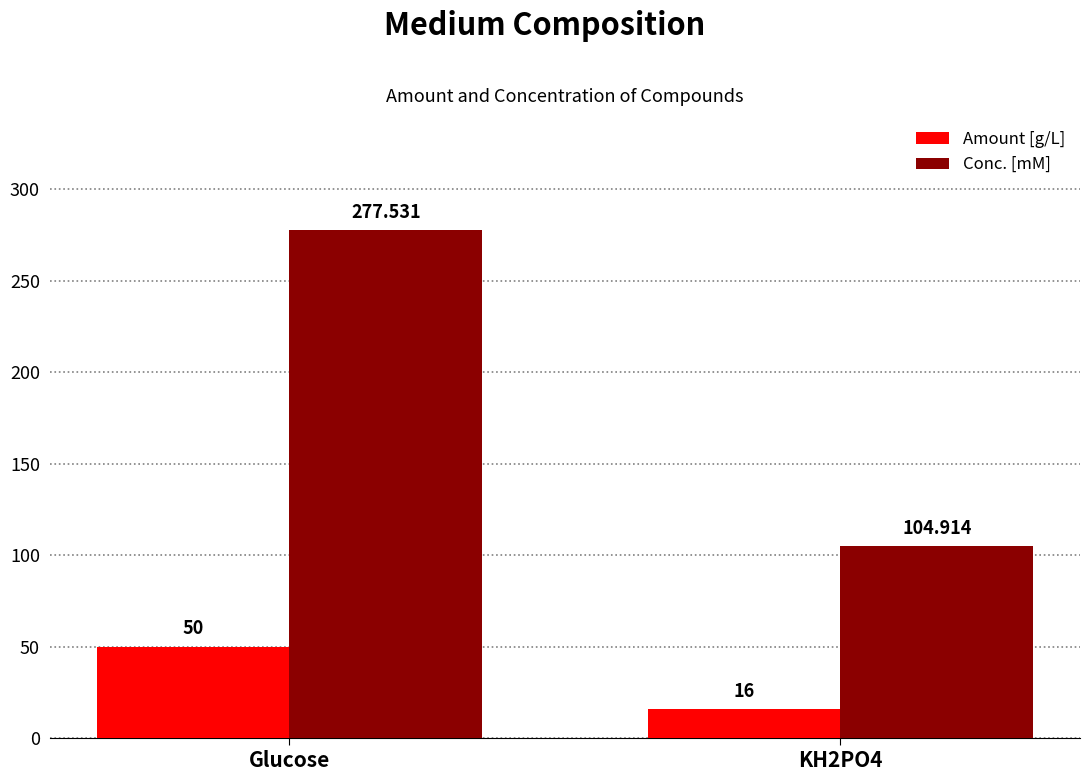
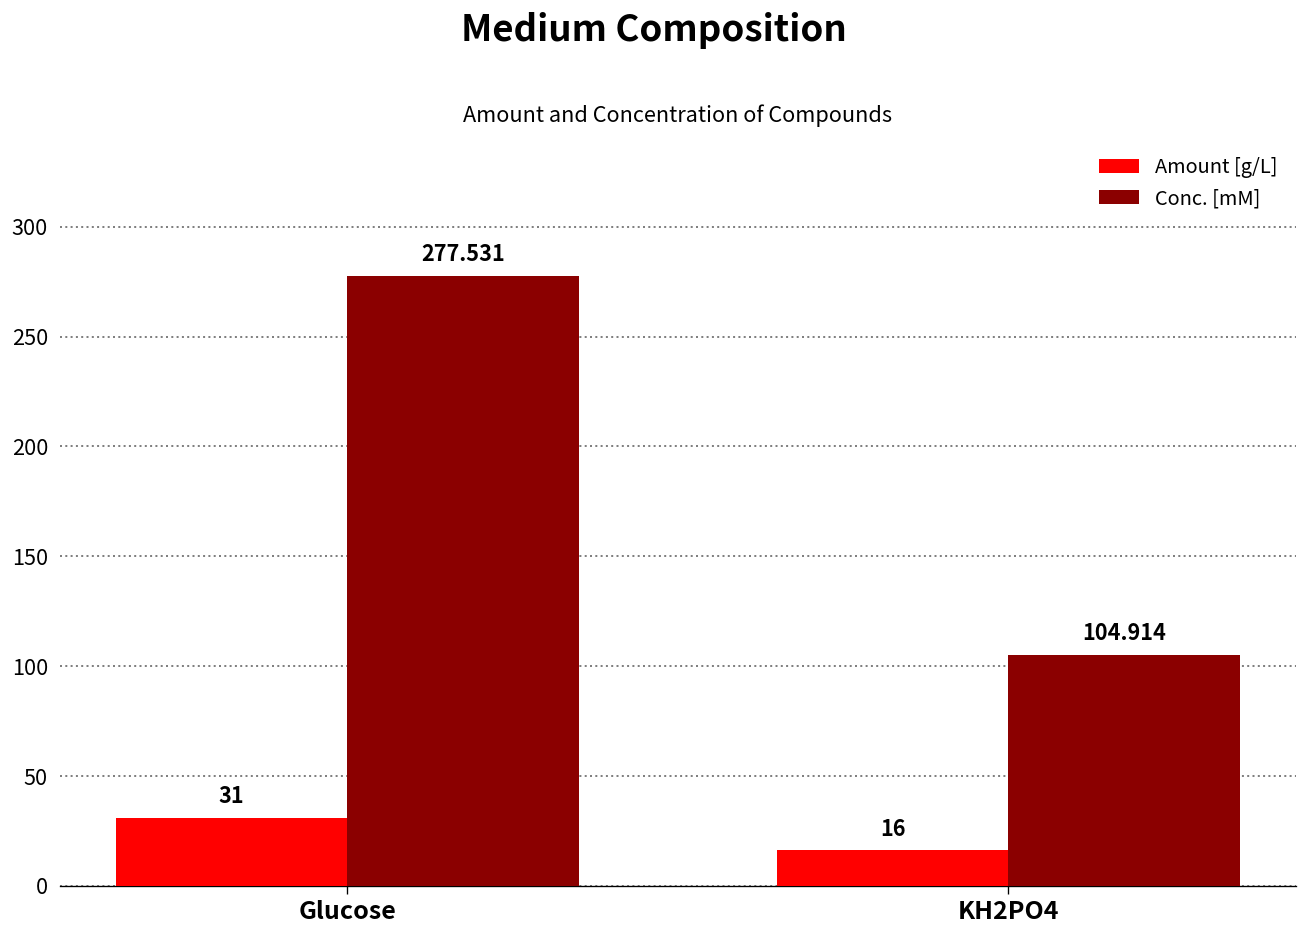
  {
    "Amount [g/L]": {
-     "Glucose": 50,
+     "Glucose": 31,
      "KH2PO4": 16
    },
    "Conc. [mM]": {
      "Glucose": 277.531,
      "KH2PO4": 104.914
    }
  }
